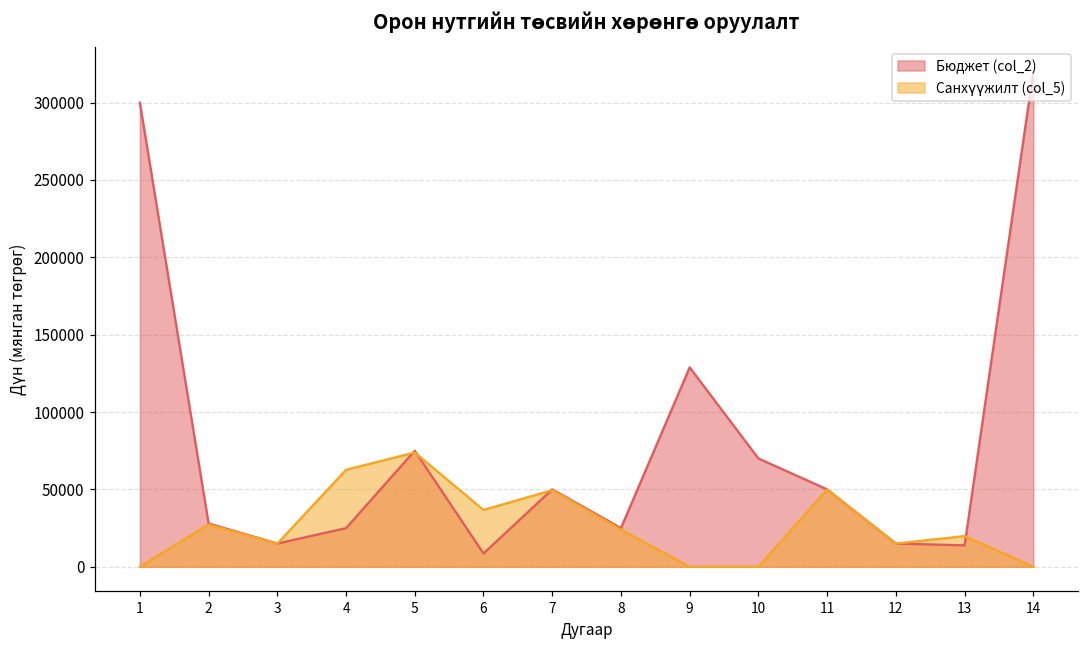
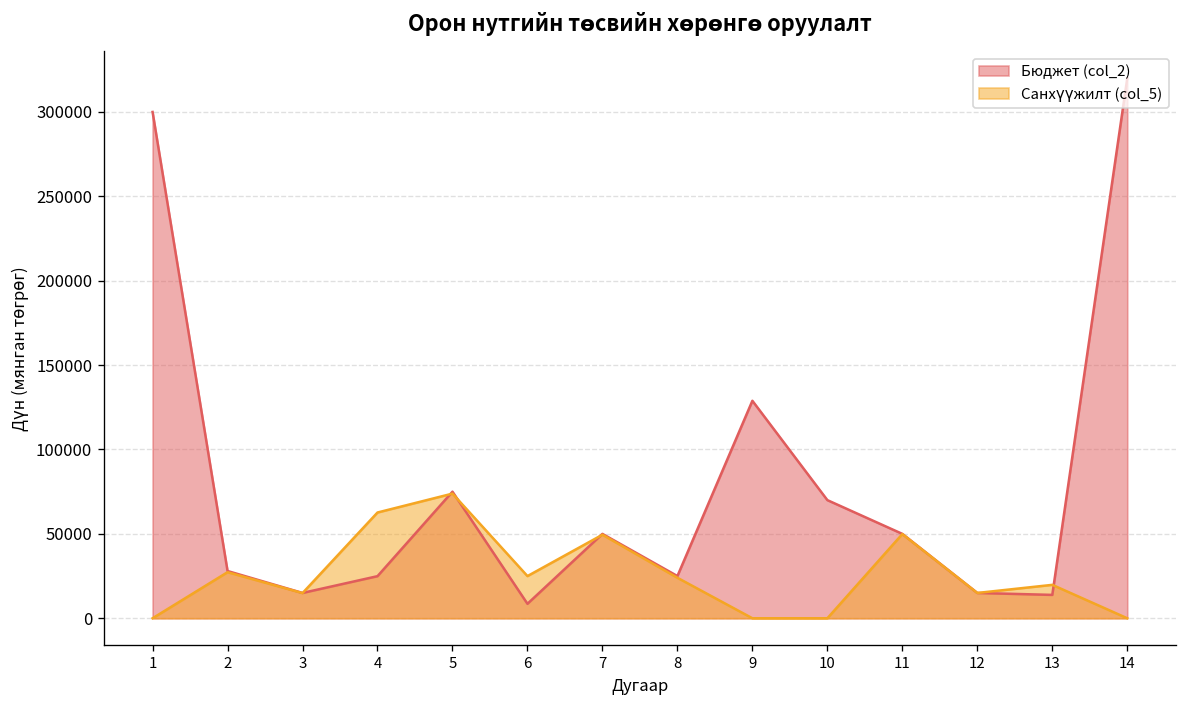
  {
    "Бюджет (col_2)": {
      "1": 300000,
      "4": 25000,
      "6": 9000,
      "9": 129000,
      "10": 70000,
      "13": 14000
    },
    "Санхүүжилт (col_5)": {
      "1": 0,
      "4": 63000,
-     "6": 37000,
+     "6": 25000,
      "9": 0,
      "10": 0,
      "13": 20000,
      "14": 0
    }
  }
